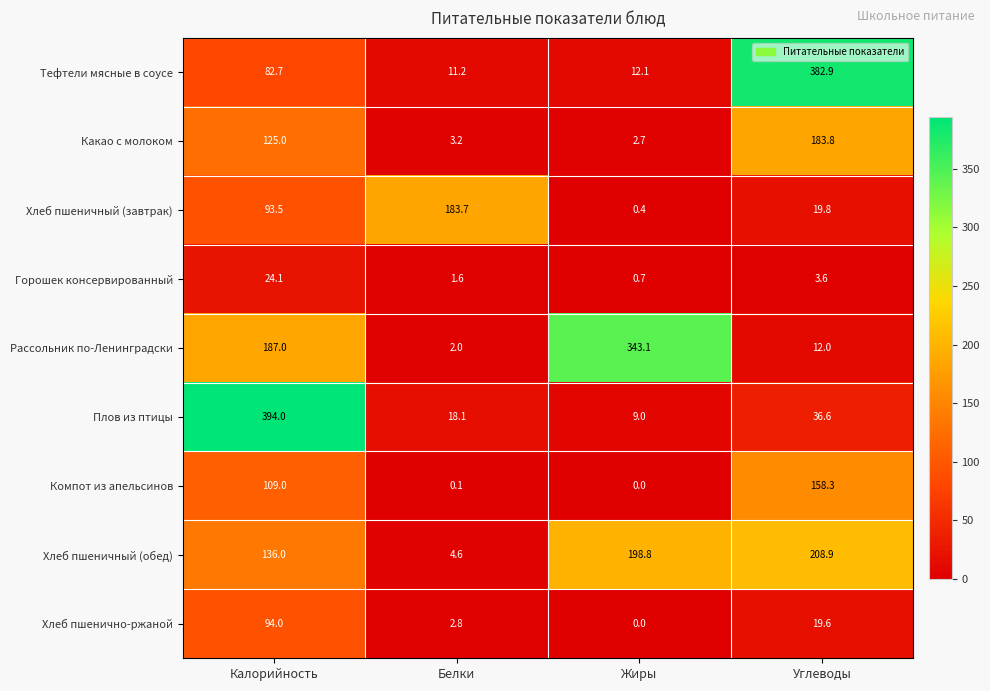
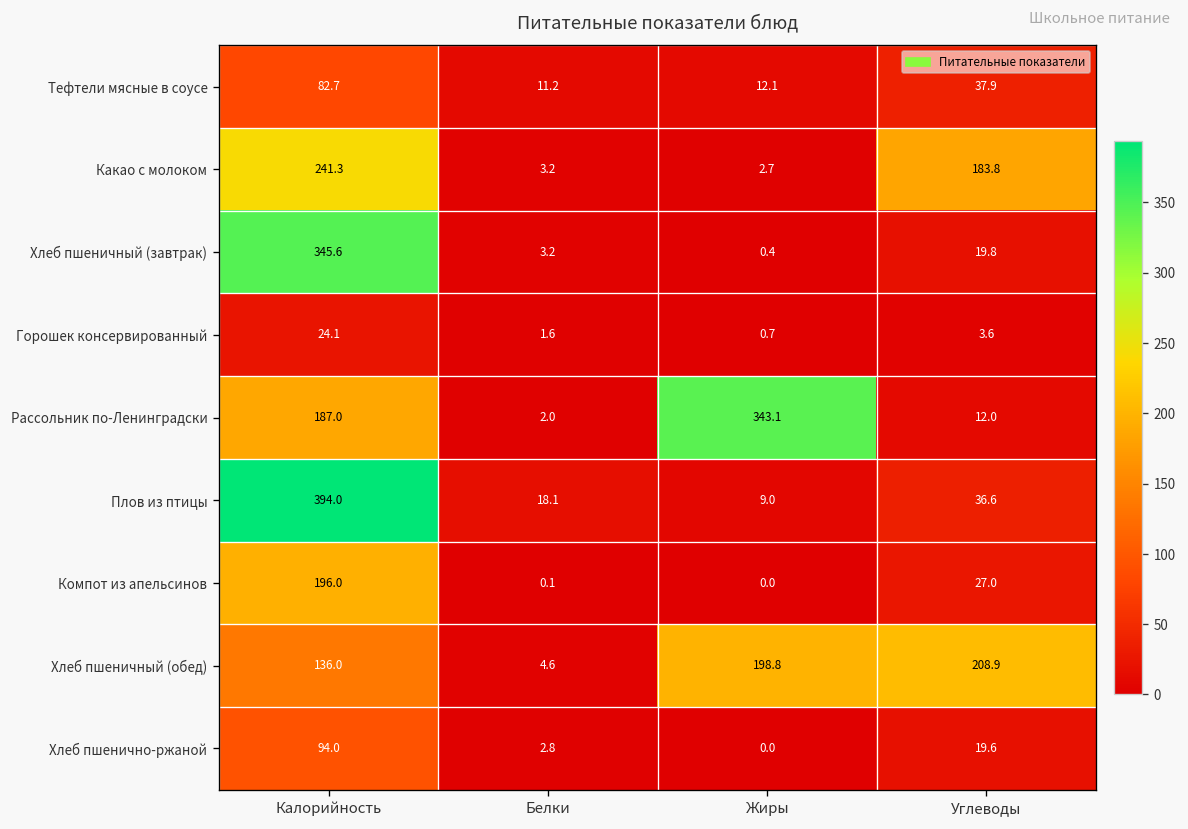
  {
    "Тефтели мясные в соусе": {
      "Калорийность": 82.7,
      "Белки": 11.2,
      "Жиры": 12.1,
-     "Углеводы": 382.9
+     "Углеводы": 37.9
    },
    "Какао с молоком": {
-     "Калорийность": 125.0,
+     "Калорийность": 241.3,
      "Белки": 3.2,
      "Жиры": 2.7,
      "Углеводы": 183.8
    },
    "Хлеб пшеничный (завтрак)": {
-     "Калорийность": 93.5,
-     "Белки": 183.7,
+     "Калорийность": 345.6,
+     "Белки": 3.2,
      "Жиры": 0.4,
      "Углеводы": 19.8
    },
    "Горошек консервированный": {
      "Калорийность": 24.1,
      "Белки": 1.6,
      "Жиры": 0.7,
      "Углеводы": 3.6
    },
    "Рассольник по-Ленинградски": {
      "Калорийность": 187.0,
      "Белки": 2.0,
      "Жиры": 343.1,
      "Углеводы": 12.0
    },
    "Плов из птицы": {
      "Калорийность": 394.0,
      "Белки": 18.1,
      "Жиры": 9.0,
      "Углеводы": 36.6
    },
    "Компот из апельсинов": {
-     "Калорийность": 109.0,
+     "Калорийность": 196.0,
      "Белки": 0.1,
      "Жиры": 0.0,
-     "Углеводы": 158.3
+     "Углеводы": 27.0
    },
    "Хлеб пшеничный (обед)": {
      "Калорийность": 136.0,
      "Белки": 4.6,
      "Жиры": 198.8,
      "Углеводы": 208.9
    },
    "Хлеб пшенично-ржаной": {
      "Калорийность": 94.0,
      "Белки": 2.8,
      "Жиры": 0.0,
      "Углеводы": 19.6
    }
  }
